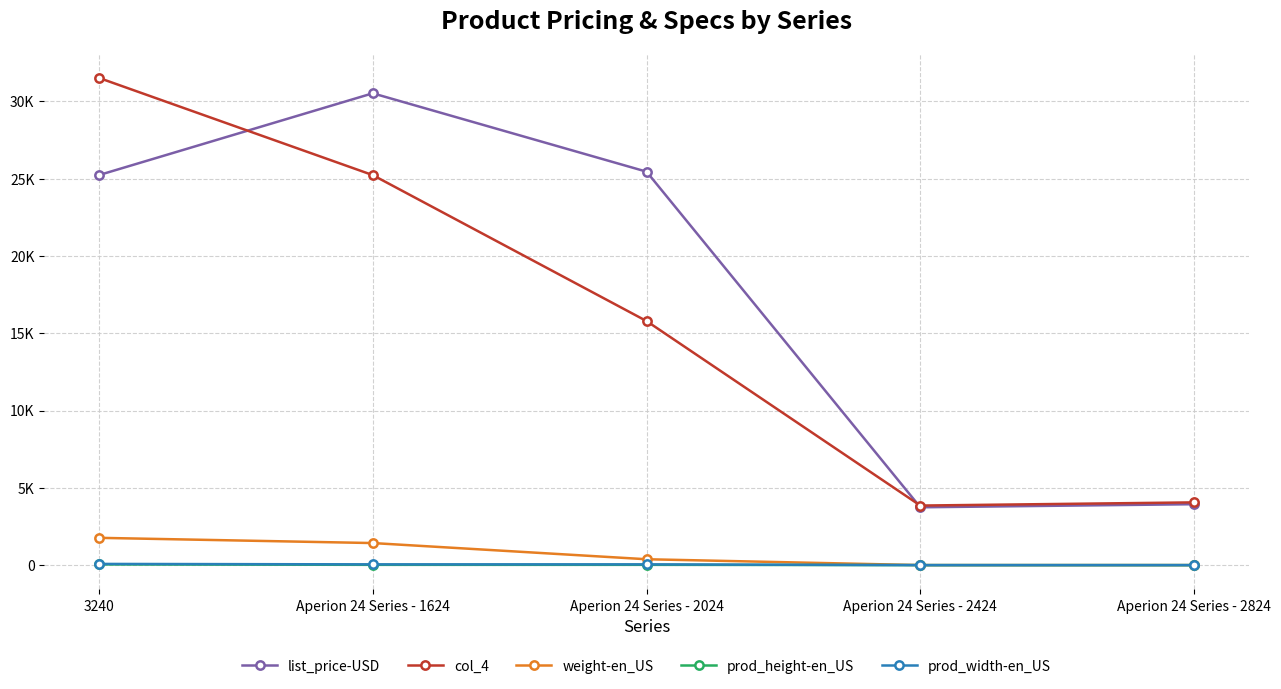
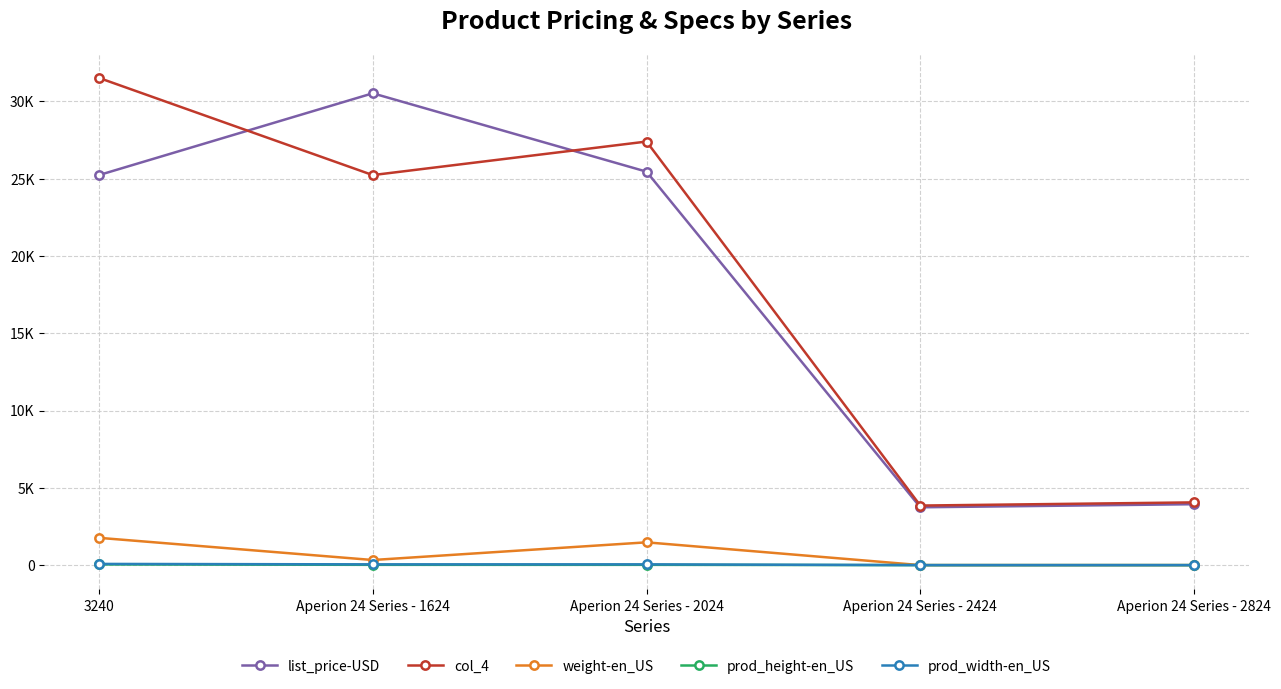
  {
    "list_price-USD": {
      "3240": 25200,
      "Aperion 24 Series - 1624": 30500,
      "Aperion 24 Series - 2024": 25500
    },
    "col_4": {
      "3240": 31500,
      "Aperion 24 Series - 1624": 25200,
-     "Aperion 24 Series - 2024": 15800
+     "Aperion 24 Series - 2024": 27400
    },
    "weight-en_US": {
      "3240": 1800,
-     "Aperion 24 Series - 1624": 1400,
-     "Aperion 24 Series - 2024": 400
+     "Aperion 24 Series - 1624": 300,
+     "Aperion 24 Series - 2024": 1500
    }
  }
